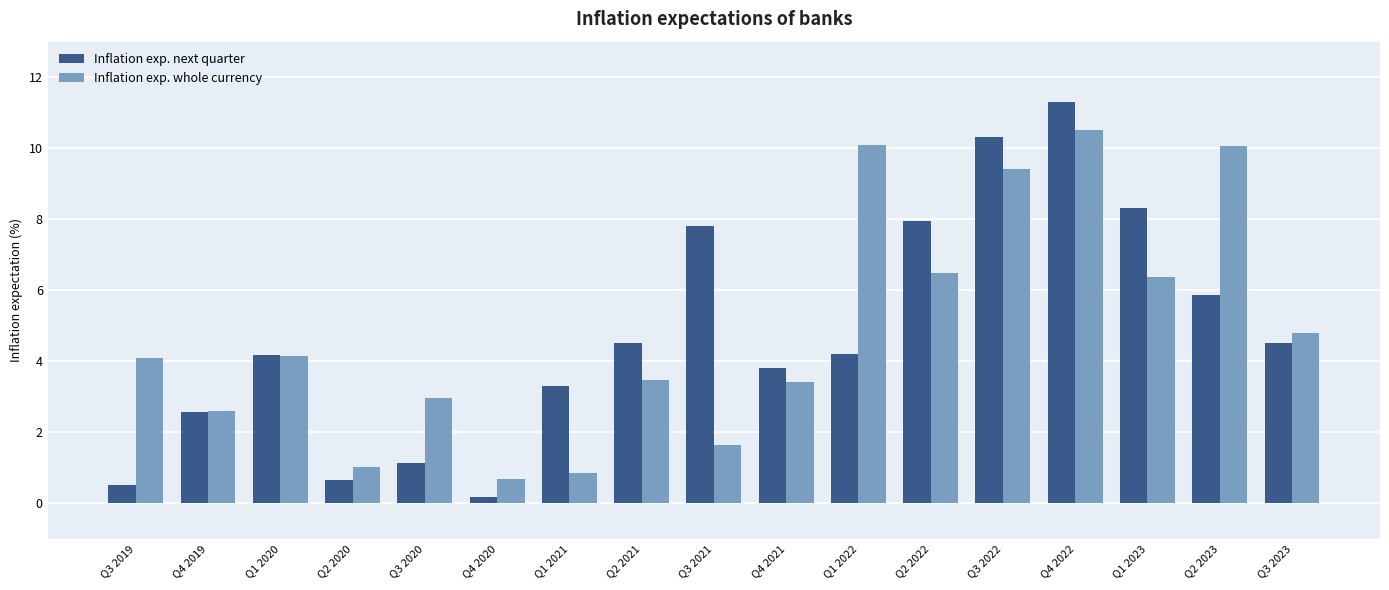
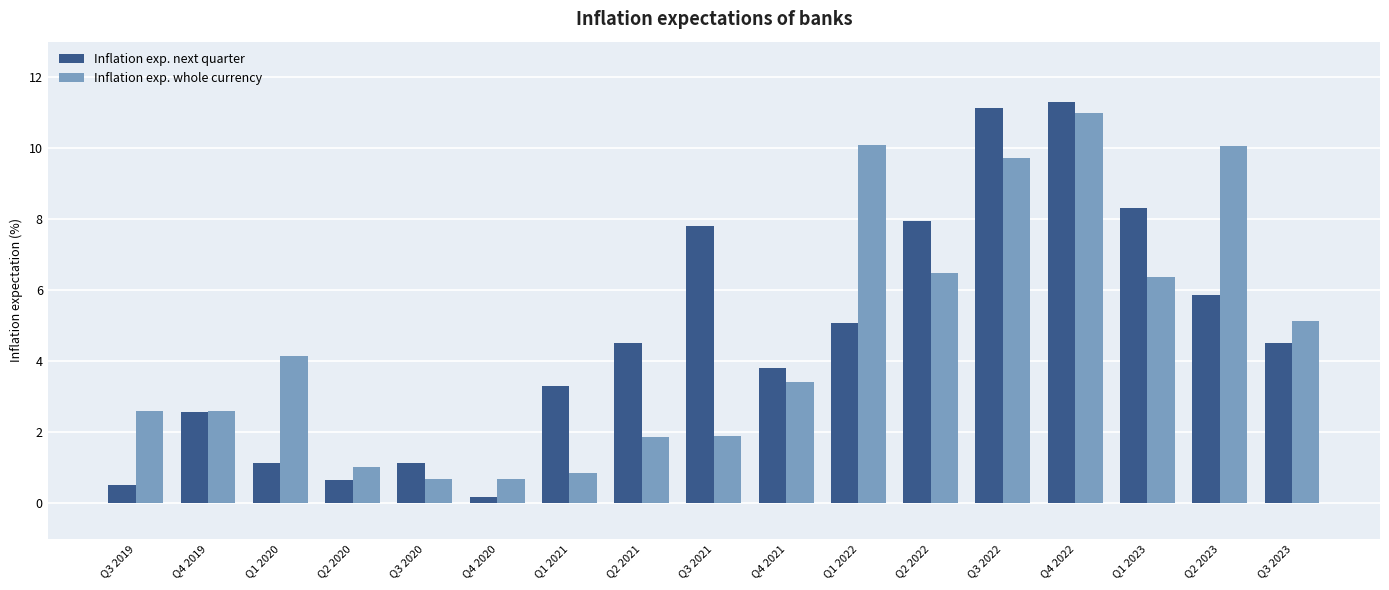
  {
    "Inflation exp. next quarter": {
      "Q3 2019": 0.5,
      "Q4 2019": 2.6,
-     "Q1 2020": 4.2,
+     "Q1 2020": 1.1,
      "Q2 2020": 0.6,
      "Q3 2020": 1.1,
      "Q4 2020": 0.2,
      "Q1 2021": 3.3,
      "Q2 2021": 4.5,
      "Q3 2021": 7.8,
      "Q4 2021": 3.8,
-     "Q1 2022": 4.2,
+     "Q1 2022": 5.1,
      "Q2 2022": 8.0,
-     "Q3 2022": 10.3,
+     "Q3 2022": 11.1,
      "Q4 2022": 11.3,
      "Q1 2023": 8.3,
      "Q2 2023": 5.9,
      "Q3 2023": 4.5
    },
    "Inflation exp. whole currency": {
-     "Q3 2019": 4.1,
+     "Q3 2019": 2.6,
      "Q4 2019": 2.6,
      "Q1 2020": 4.1,
      "Q2 2020": 1.0,
-     "Q3 2020": 3.0,
+     "Q3 2020": 0.7,
      "Q4 2020": 0.7,
      "Q1 2021": 0.9,
-     "Q2 2021": 3.5,
-     "Q3 2021": 1.6,
+     "Q2 2021": 1.9,
+     "Q3 2021": 1.9,
      "Q4 2021": 3.4,
      "Q1 2022": 10.1,
      "Q2 2022": 6.5,
-     "Q3 2022": 9.4,
-     "Q4 2022": 10.5,
+     "Q3 2022": 9.7,
+     "Q4 2022": 11.0,
      "Q1 2023": 6.4,
      "Q2 2023": 10.0,
-     "Q3 2023": 4.8
+     "Q3 2023": 5.1
    }
  }
